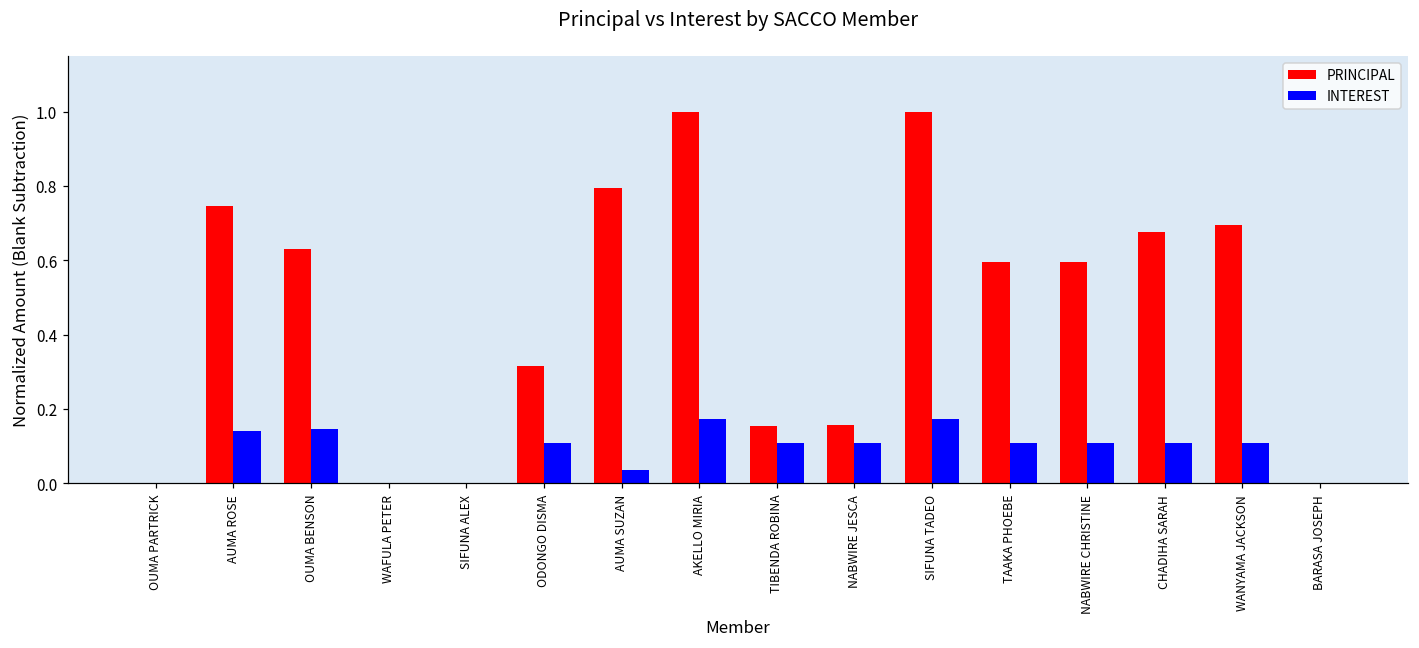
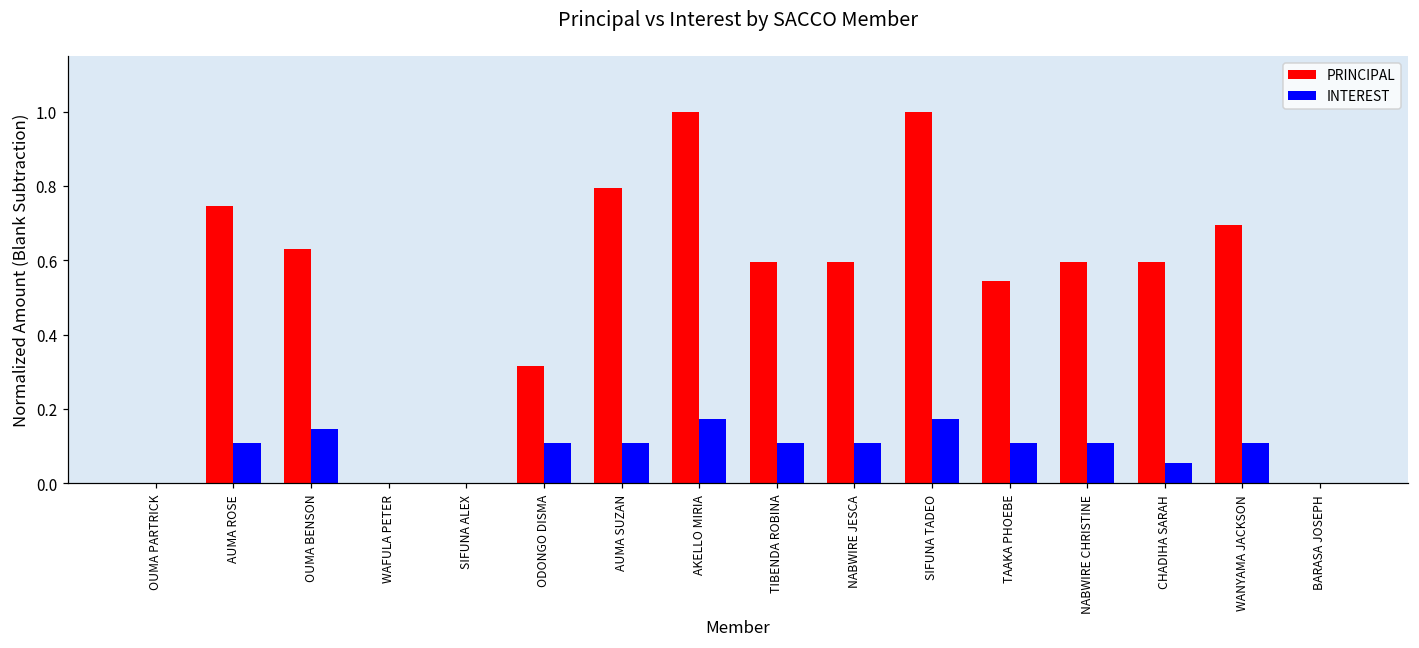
  {
    "PRINCIPAL": {
      "OUMA PARTRICK": 0.00,
      "AUMA ROSE": 0.75,
      "OUMA BENSON": 0.63,
      "WAFULA PETER": 0.00,
      "SIFUNA ALEX": 0.00,
      "ODONGO DISMA": 0.31,
      "AUMA SUZAN": 0.79,
      "AKELLO MIRIA": 1.00,
-     "TIBENDA ROBINA": 0.15,
-     "NABWIRE JESCA": 0.16,
+     "TIBENDA ROBINA": 0.60,
+     "NABWIRE JESCA": 0.60,
      "SIFUNA TADEO": 1.00,
-     "TAAKA PHOEBE": 0.60,
+     "TAAKA PHOEBE": 0.54,
      "NABWIRE CHRISTINE": 0.60,
-     "CHADIHA SARAH": 0.68,
+     "CHADIHA SARAH": 0.60,
      "WANYAMA JACKSON": 0.69,
      "BARASA JOSEPH": 0.00
    },
    "INTEREST": {
      "OUMA PARTRICK": 0.00,
-     "AUMA ROSE": 0.14,
+     "AUMA ROSE": 0.11,
      "OUMA BENSON": 0.15,
      "WAFULA PETER": 0.00,
      "SIFUNA ALEX": 0.00,
      "ODONGO DISMA": 0.11,
-     "AUMA SUZAN": 0.03,
+     "AUMA SUZAN": 0.11,
      "AKELLO MIRIA": 0.17,
      "TIBENDA ROBINA": 0.11,
      "NABWIRE JESCA": 0.11,
      "SIFUNA TADEO": 0.17,
      "TAAKA PHOEBE": 0.11,
      "NABWIRE CHRISTINE": 0.11,
-     "CHADIHA SARAH": 0.11,
+     "CHADIHA SARAH": 0.05,
      "WANYAMA JACKSON": 0.11,
      "BARASA JOSEPH": 0.00
    }
  }
